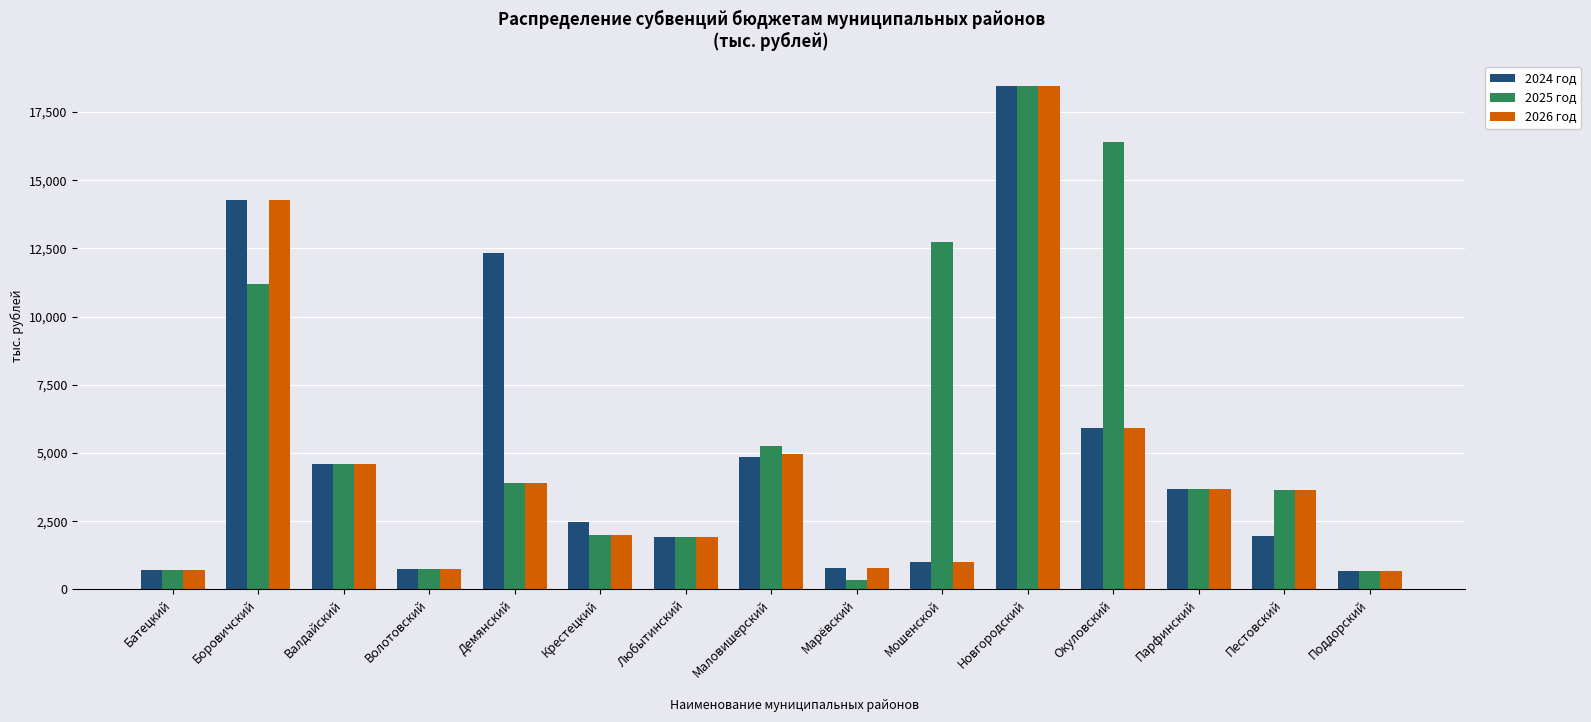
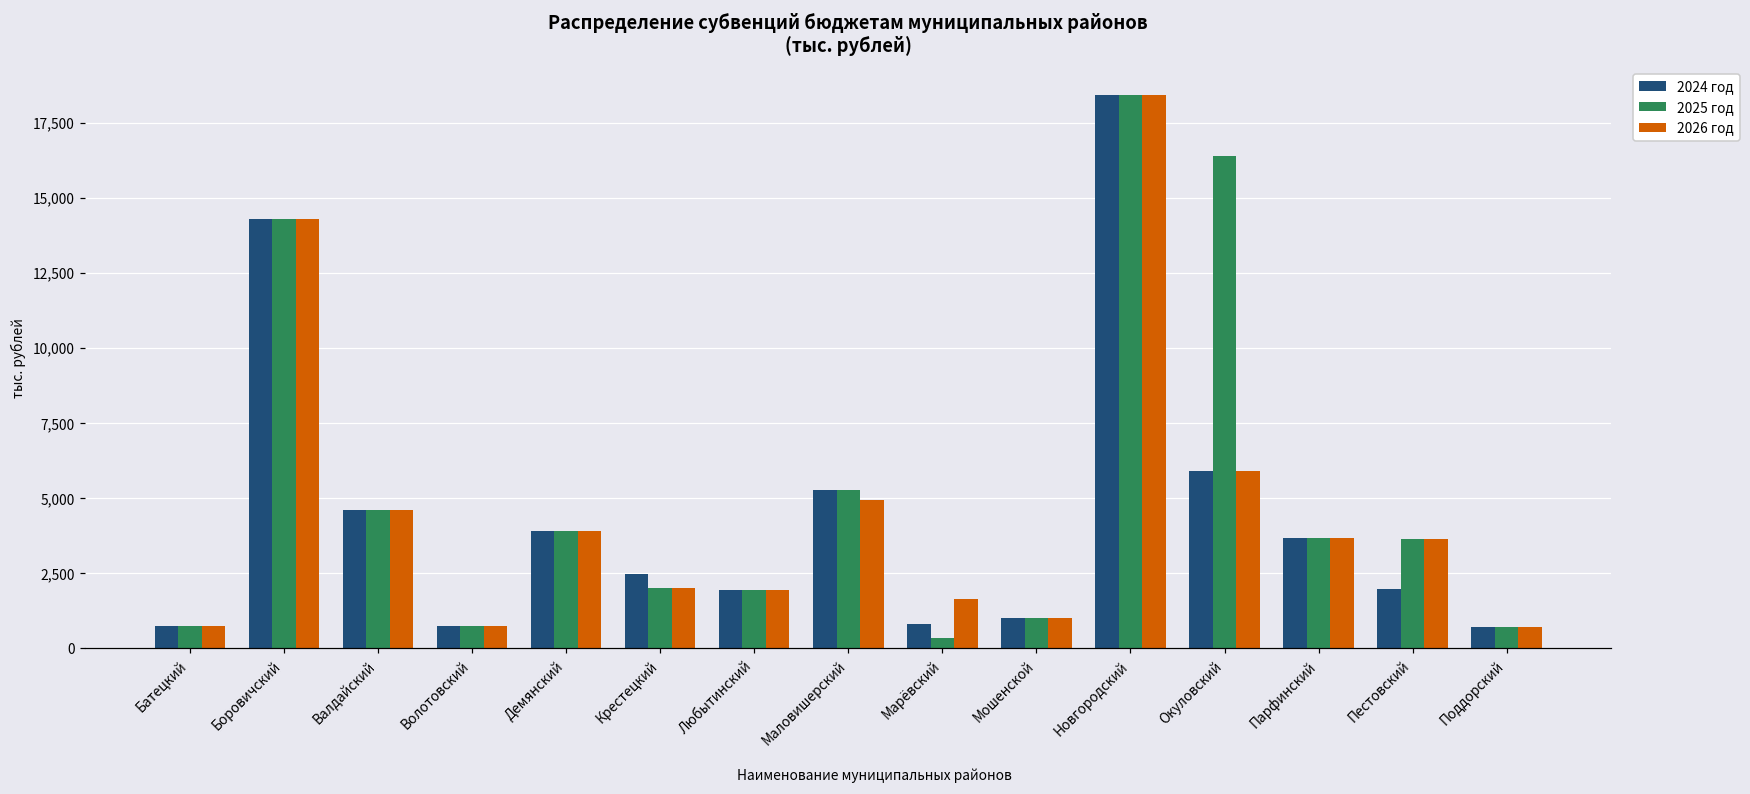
  {
    "2024 год": {
      "Батецкий": "700",
      "Боровичский": "14,300",
      "Валдайский": "4,600",
      "Волотовский": "800",
-     "Демянский": "12,300",
+     "Демянский": "3,900",
      "Крестецкий": "2,500",
      "Любытинский": "1,900",
-     "Маловишерский": "4,900",
+     "Маловишерский": "5,300",
      "Марёвский": "800",
      "Мошенской": "1,000",
      "Новгородский": "18,400",
      "Окуловский": "5,900",
      "Парфинский": "3,700",
      "Пестовский": "2,000",
      "Поддорский": "700"
    },
    "2025 год": {
      "Батецкий": "700",
-     "Боровичский": "11,200",
+     "Боровичский": "14,300",
      "Валдайский": "4,600",
      "Волотовский": "800",
      "Демянский": "3,900",
      "Крестецкий": "2,000",
      "Любытинский": "1,900",
      "Маловишерский": "5,300",
      "Марёвский": "300",
-     "Мошенской": "12,700",
+     "Мошенской": "1,000",
      "Новгородский": "18,400",
      "Окуловский": "16,400",
      "Парфинский": "3,700",
      "Пестовский": "3,600",
      "Поддорский": "700"
    },
    "2026 год": {
      "Батецкий": "700",
      "Боровичский": "14,300",
      "Валдайский": "4,600",
      "Волотовский": "800",
      "Демянский": "3,900",
      "Крестецкий": "2,000",
      "Любытинский": "1,900",
      "Маловишерский": "5,000",
-     "Марёвский": "800",
+     "Марёвский": "1,700",
      "Мошенской": "1,000",
      "Новгородский": "18,400",
      "Окуловский": "5,900",
      "Парфинский": "3,700",
      "Пестовский": "3,600",
      "Поддорский": "700"
    }
  }
